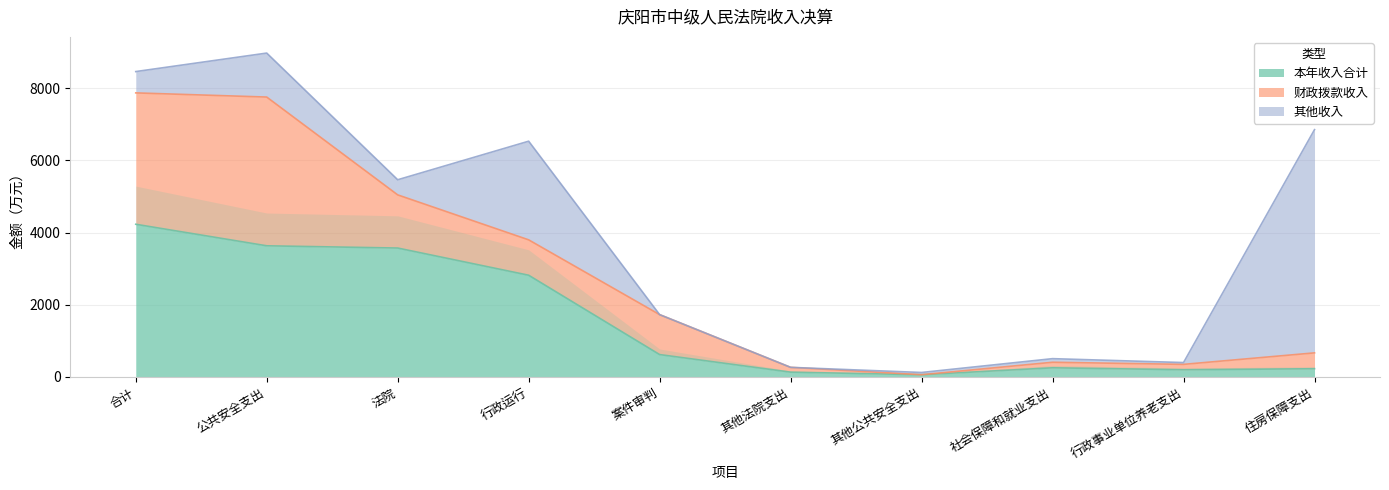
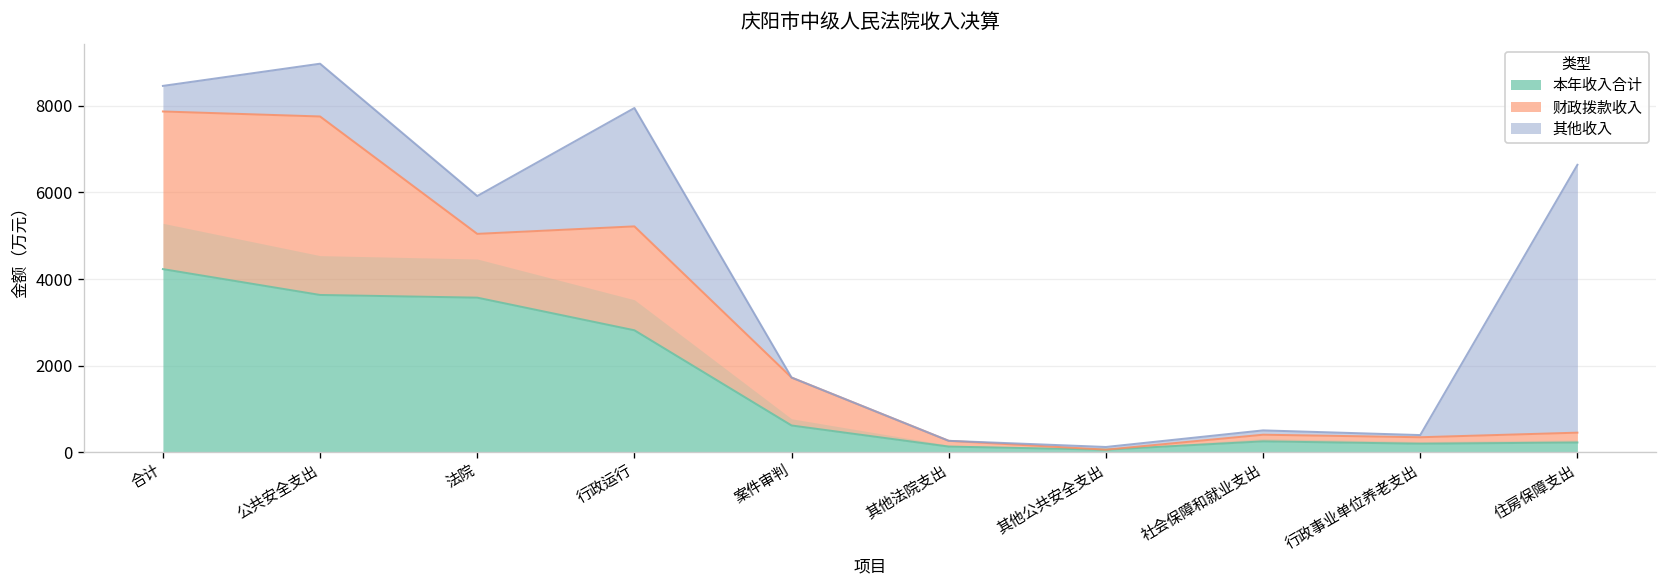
  {
    "财政拨款收入": {
      "合计": 3600,
      "公共安全支出": 4100,
      "法院": 1500,
-     "行政运行": 1000,
+     "行政运行": 2400,
      "社会保障和就业支出": 200,
-     "住房保障支出": 400
+     "住房保障支出": 200
    },
    "其他收入": {
      "合计": 600,
      "公共安全支出": 1200,
-     "法院": 400,
+     "法院": 900,
      "行政运行": 2700,
      "社会保障和就业支出": 100,
      "住房保障支出": 6200
    }
  }
